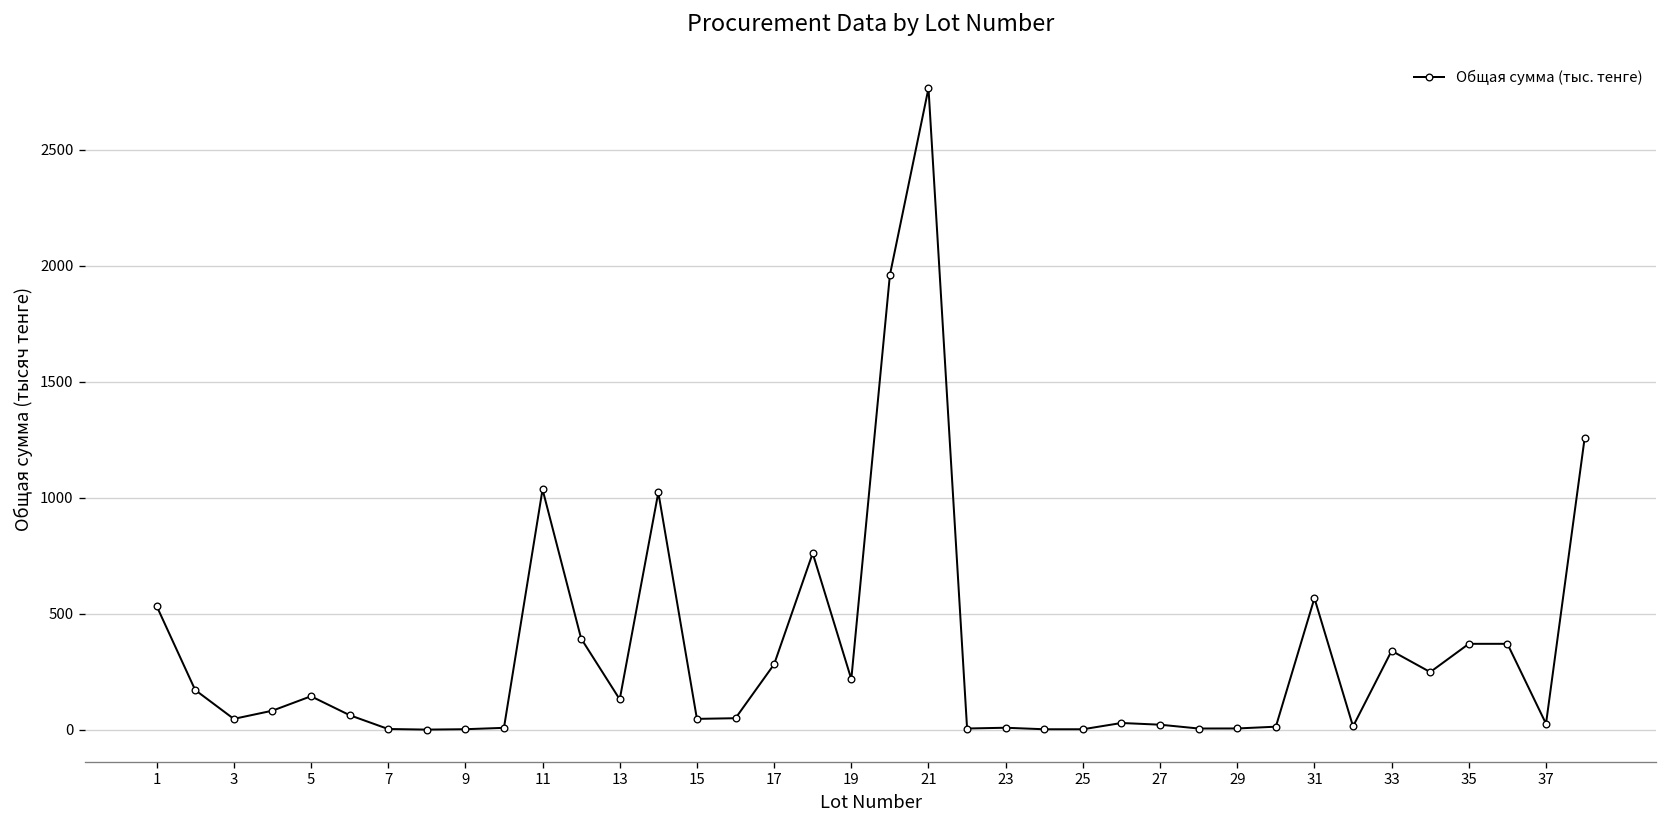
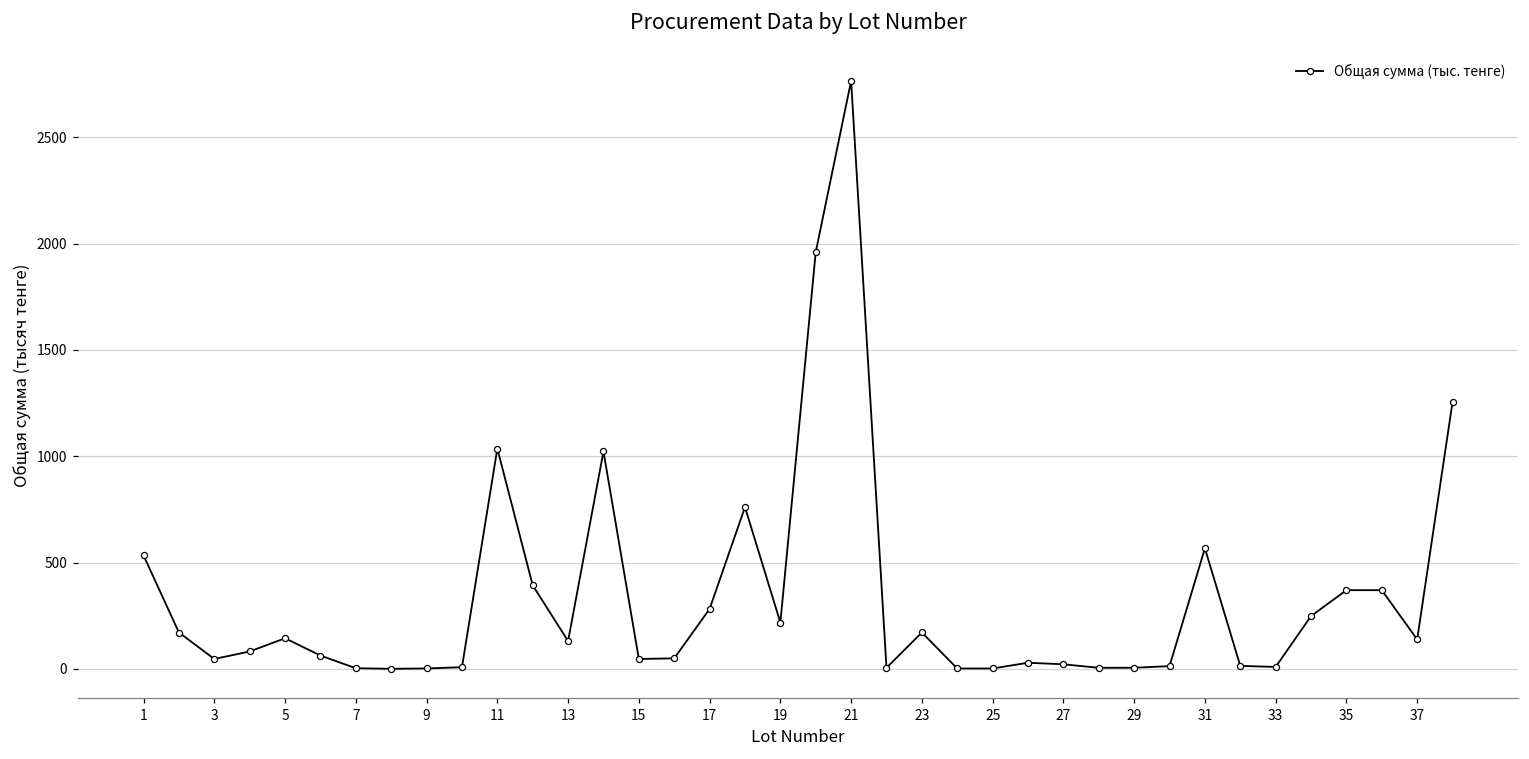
  {
    "1": 530,
    "3": 50,
    "5": 140,
    "7": 0,
    "9": 0,
    "11": 1040,
    "13": 130,
    "15": 50,
    "17": 280,
    "19": 220,
    "21": 2770,
-   "23": 10,
+   "23": 170,
    "25": 0,
    "27": 20,
    "29": 10,
    "31": 570,
-   "33": 340,
+   "33": 10,
    "35": 370,
-   "37": 30
+   "37": 140
  }
